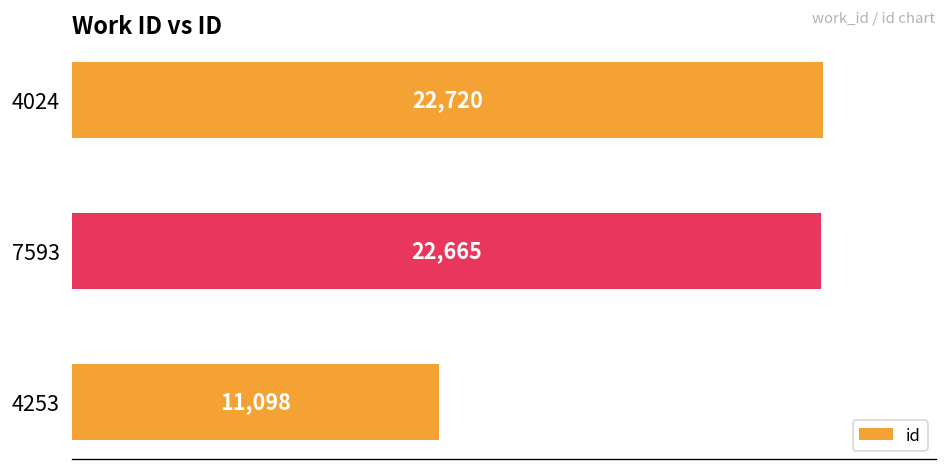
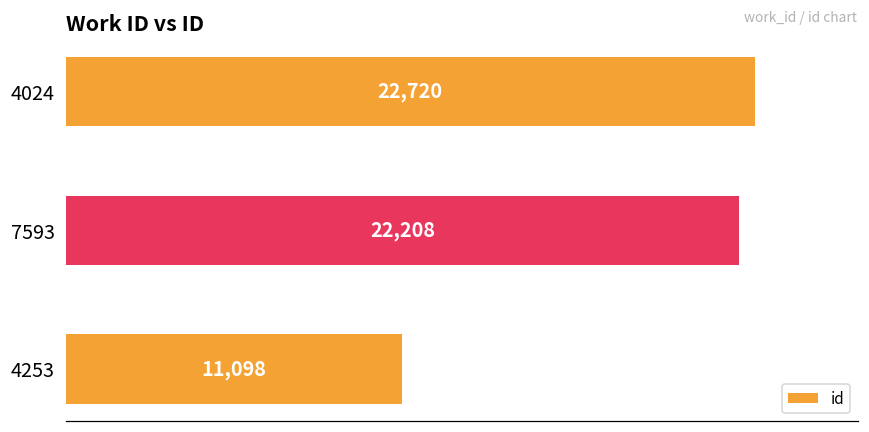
  {
    "4024": "22,720",
-   "7593": "22,665",
+   "7593": "22,208",
    "4253": "11,098"
  }
